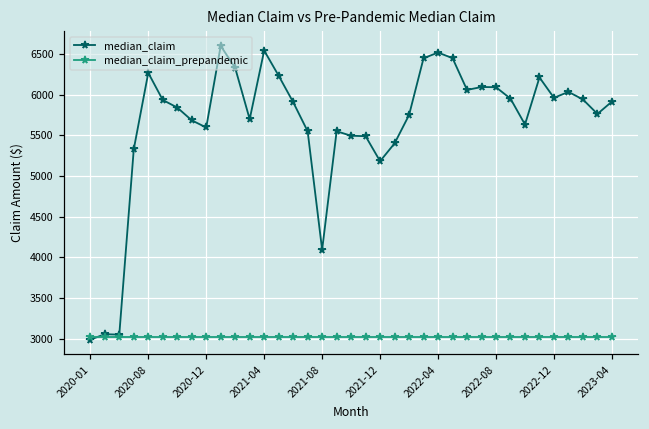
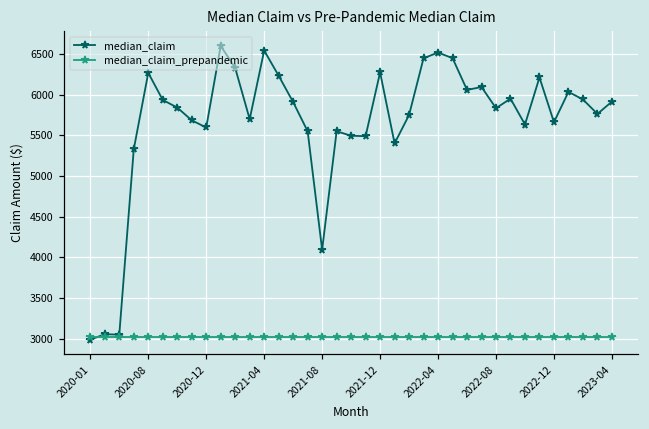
  {
    "median_claim": {
      "2020-08": 6300,
      "2020-12": 5600,
      "2021-04": 6500,
      "2021-08": 4100,
-     "2021-12": 5200,
+     "2021-12": 6300,
      "2022-04": 6500,
-     "2022-08": 6100,
-     "2022-12": 6000,
+     "2022-08": 5800,
+     "2022-12": 5700,
      "2023-04": 5900
    },
    "median_claim_prepandemic": {
      "2020-08": 3000,
      "2020-12": 3000,
      "2021-04": 3000,
      "2021-08": 3000,
      "2021-12": 3000,
      "2022-04": 3000,
      "2022-08": 3000,
      "2022-12": 3000,
      "2023-04": 3000
    }
  }
